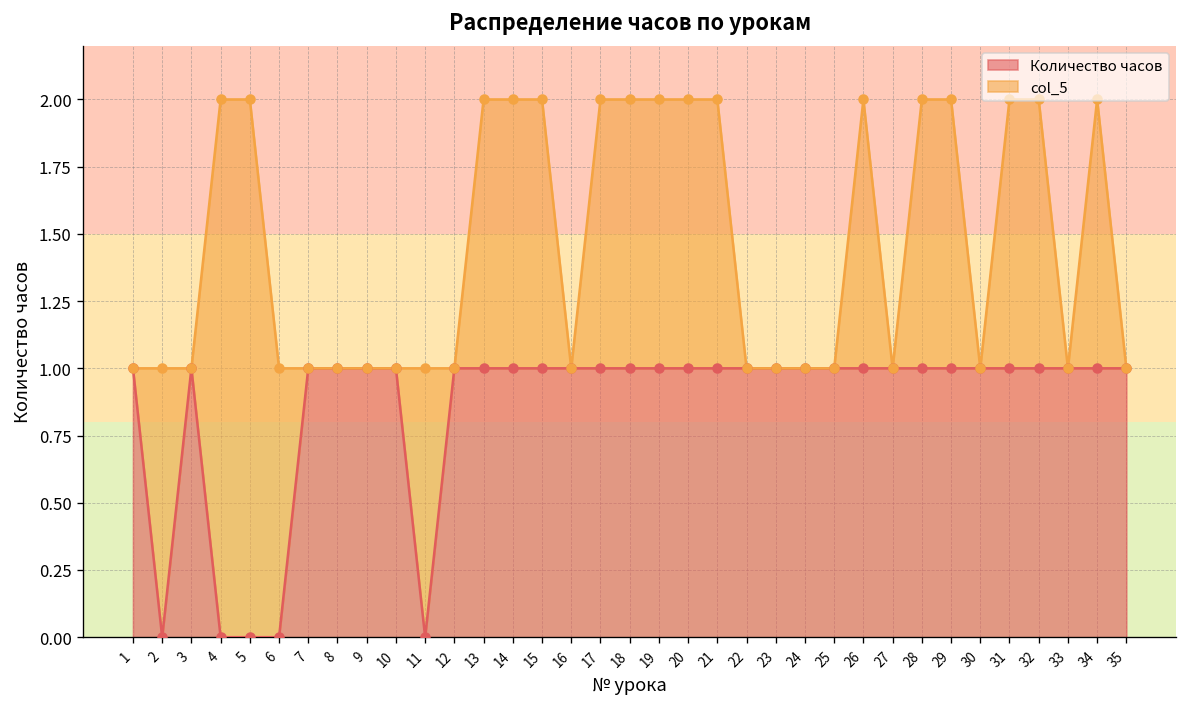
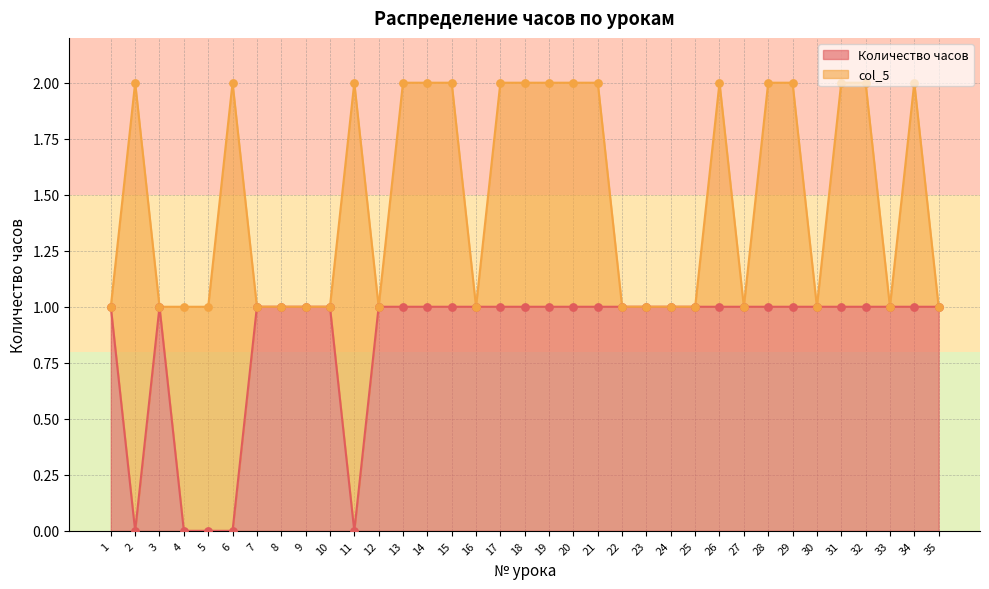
  {
    "Количество часов": {
      "2": 0,
      "4": 0,
      "5": 0,
      "6": 0,
      "11": 0,
      "13": 1,
      "14": 1,
      "15": 1,
      "17": 1,
      "18": 1,
      "19": 1,
      "20": 1,
      "21": 1,
      "26": 1,
      "28": 1,
      "29": 1,
      "31": 1,
      "32": 1,
      "34": 1
    },
    "col_5": {
-     "2": 1,
-     "4": 2,
-     "5": 2,
-     "6": 1,
-     "11": 1,
+     "2": 2,
+     "4": 1,
+     "5": 1,
+     "6": 2,
+     "11": 2,
      "13": 2,
      "14": 2,
      "15": 2,
      "17": 2,
      "18": 2,
      "19": 2,
      "20": 2,
      "21": 2,
      "26": 2,
      "28": 2,
      "29": 2
    }
  }
